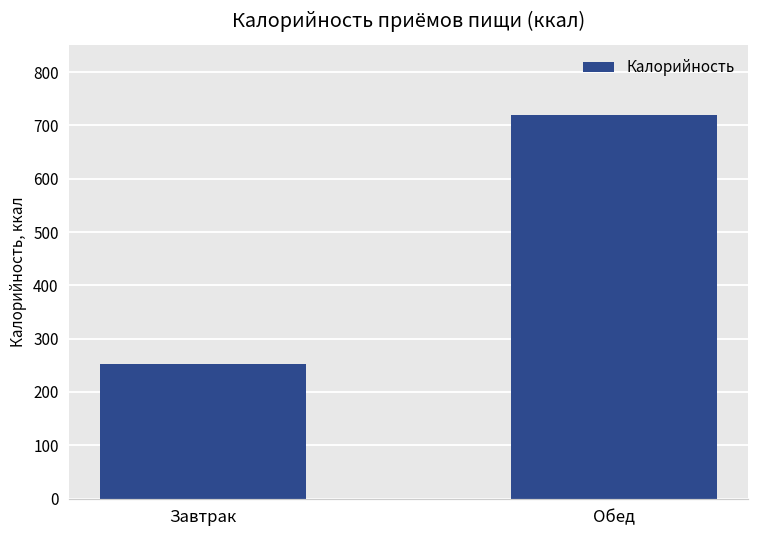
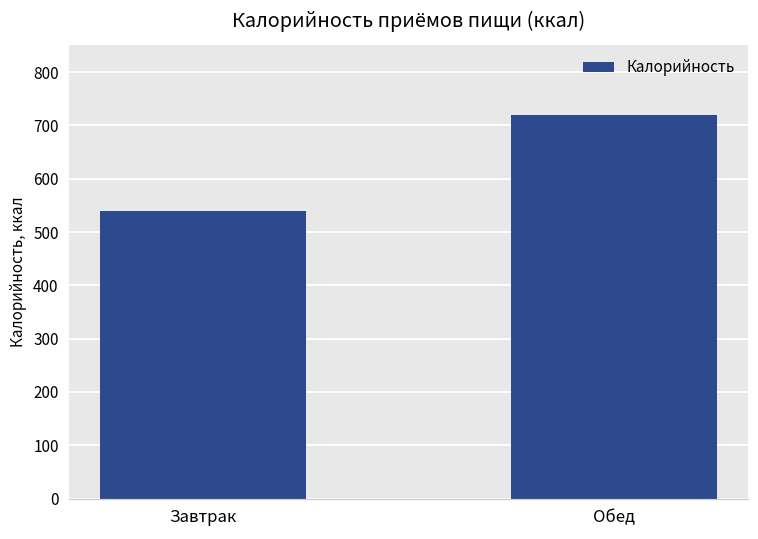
  {
-   "Завтрак": 250,
+   "Завтрак": 540,
    "Обед": 720
  }
